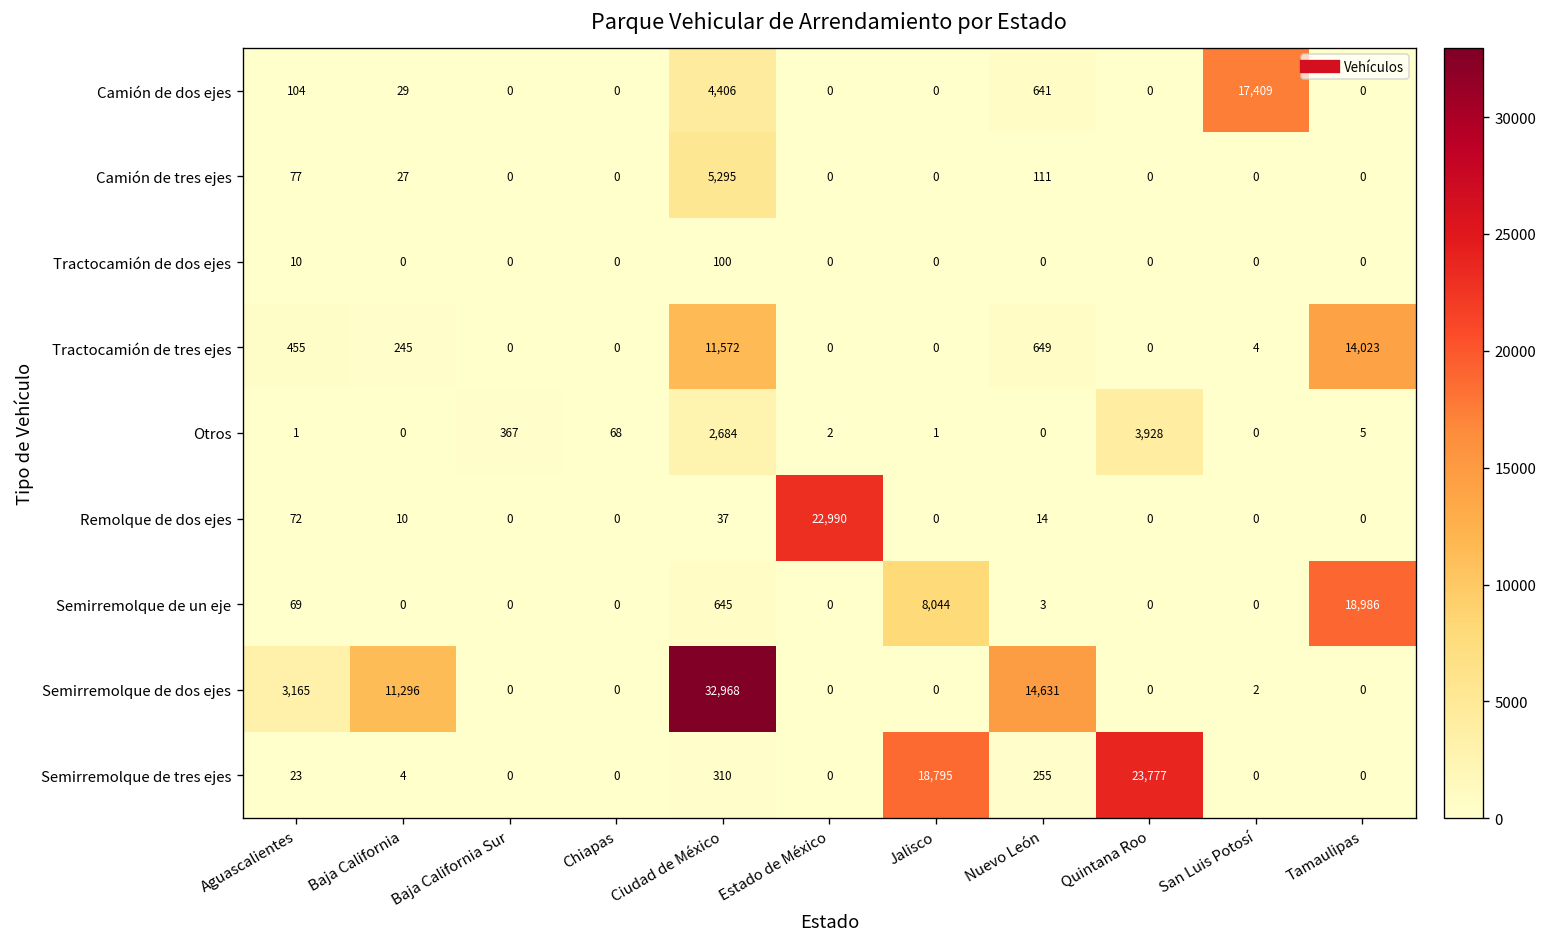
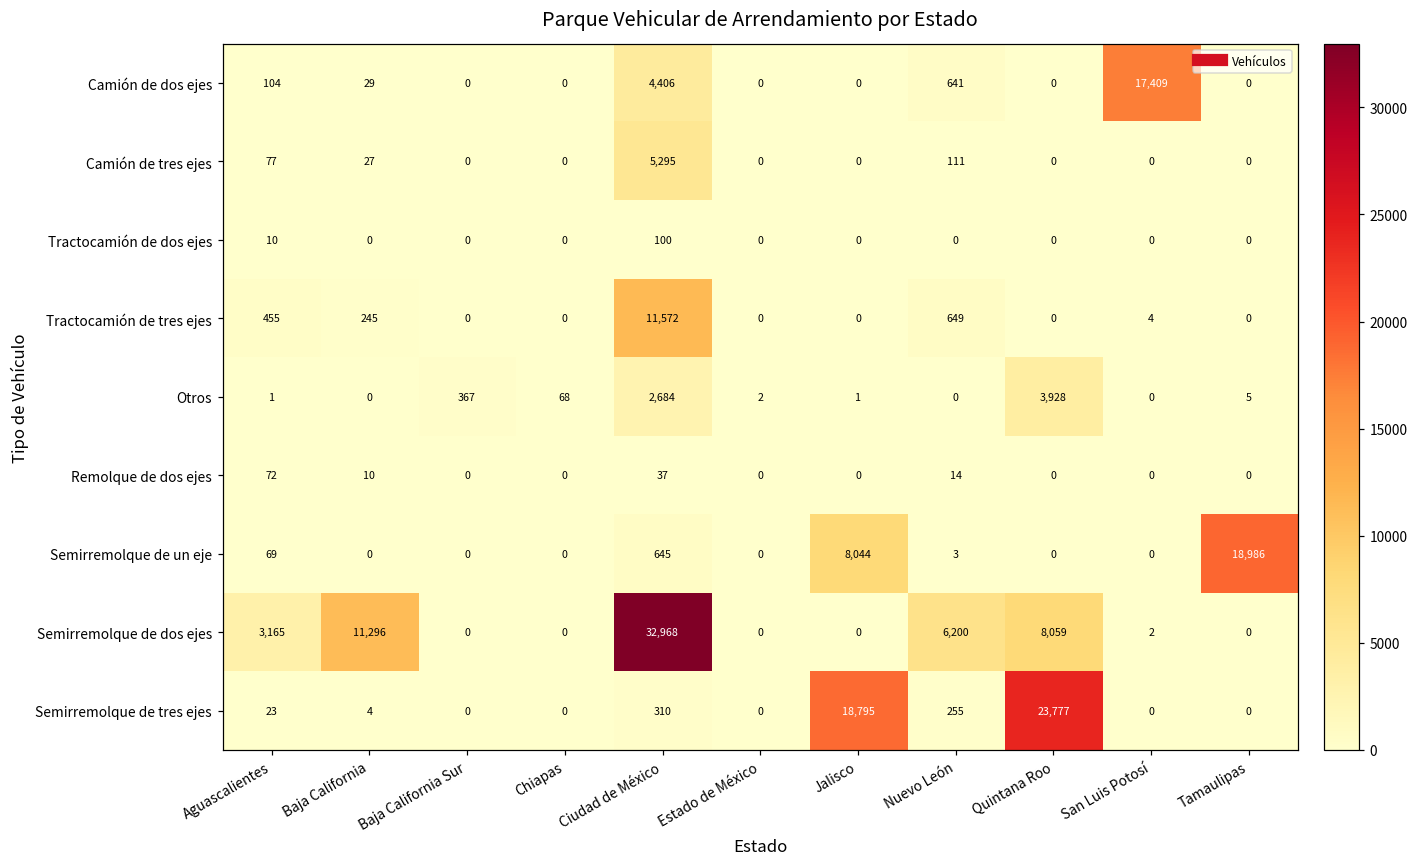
  {
    "Camión de dos ejes": {
      "Aguascalientes": "104",
      "Baja California": "29",
      "Baja California Sur": "0",
      "Chiapas": "0",
      "Ciudad de México": "4,406",
      "Estado de México": "0",
      "Jalisco": "0",
      "Nuevo León": "641",
      "Quintana Roo": "0",
      "San Luis Potosí": "17,409",
      "Tamaulipas": "0"
    },
    "Camión de tres ejes": {
      "Aguascalientes": "77",
      "Baja California": "27",
      "Baja California Sur": "0",
      "Chiapas": "0",
      "Ciudad de México": "5,295",
      "Estado de México": "0",
      "Jalisco": "0",
      "Nuevo León": "111",
      "Quintana Roo": "0",
      "San Luis Potosí": "0",
      "Tamaulipas": "0"
    },
    "Tractocamión de dos ejes": {
      "Aguascalientes": "10",
      "Baja California": "0",
      "Baja California Sur": "0",
      "Chiapas": "0",
      "Ciudad de México": "100",
      "Estado de México": "0",
      "Jalisco": "0",
      "Nuevo León": "0",
      "Quintana Roo": "0",
      "San Luis Potosí": "0",
      "Tamaulipas": "0"
    },
    "Tractocamión de tres ejes": {
      "Aguascalientes": "455",
      "Baja California": "245",
      "Baja California Sur": "0",
      "Chiapas": "0",
      "Ciudad de México": "11,572",
      "Estado de México": "0",
      "Jalisco": "0",
      "Nuevo León": "649",
      "Quintana Roo": "0",
      "San Luis Potosí": "4",
-     "Tamaulipas": "14,023"
+     "Tamaulipas": "0"
    },
    "Otros": {
      "Aguascalientes": "1",
      "Baja California": "0",
      "Baja California Sur": "367",
      "Chiapas": "68",
      "Ciudad de México": "2,684",
      "Estado de México": "2",
      "Jalisco": "1",
      "Nuevo León": "0",
      "Quintana Roo": "3,928",
      "San Luis Potosí": "0",
      "Tamaulipas": "5"
    },
    "Remolque de dos ejes": {
      "Aguascalientes": "72",
      "Baja California": "10",
      "Baja California Sur": "0",
      "Chiapas": "0",
      "Ciudad de México": "37",
-     "Estado de México": "22,990",
+     "Estado de México": "0",
      "Jalisco": "0",
      "Nuevo León": "14",
      "Quintana Roo": "0",
      "San Luis Potosí": "0",
      "Tamaulipas": "0"
    },
    "Semirremolque de un eje": {
      "Aguascalientes": "69",
      "Baja California": "0",
      "Baja California Sur": "0",
      "Chiapas": "0",
      "Ciudad de México": "645",
      "Estado de México": "0",
      "Jalisco": "8,044",
      "Nuevo León": "3",
      "Quintana Roo": "0",
      "San Luis Potosí": "0",
      "Tamaulipas": "18,986"
    },
    "Semirremolque de dos ejes": {
      "Aguascalientes": "3,165",
      "Baja California": "11,296",
      "Baja California Sur": "0",
      "Chiapas": "0",
      "Ciudad de México": "32,968",
      "Estado de México": "0",
      "Jalisco": "0",
-     "Nuevo León": "14,631",
-     "Quintana Roo": "0",
+     "Nuevo León": "6,200",
+     "Quintana Roo": "8,059",
      "San Luis Potosí": "2",
      "Tamaulipas": "0"
    },
    "Semirremolque de tres ejes": {
      "Aguascalientes": "23",
      "Baja California": "4",
      "Baja California Sur": "0",
      "Chiapas": "0",
      "Ciudad de México": "310",
      "Estado de México": "0",
      "Jalisco": "18,795",
      "Nuevo León": "255",
      "Quintana Roo": "23,777",
      "San Luis Potosí": "0",
      "Tamaulipas": "0"
    }
  }
